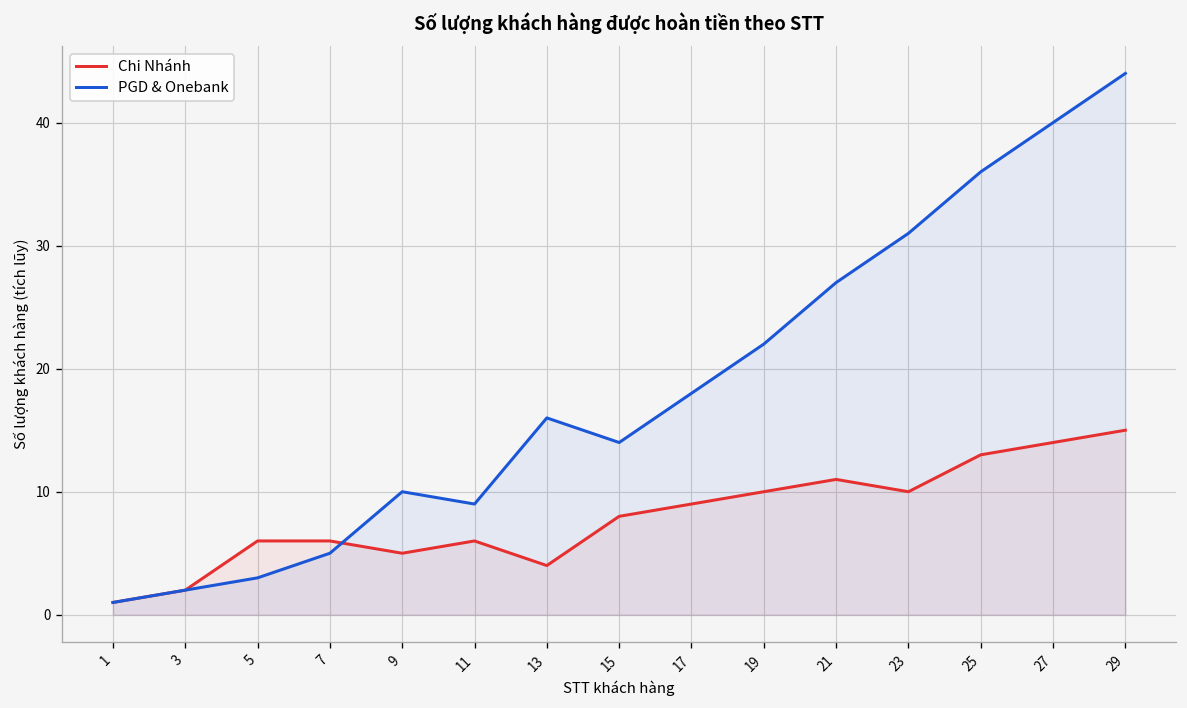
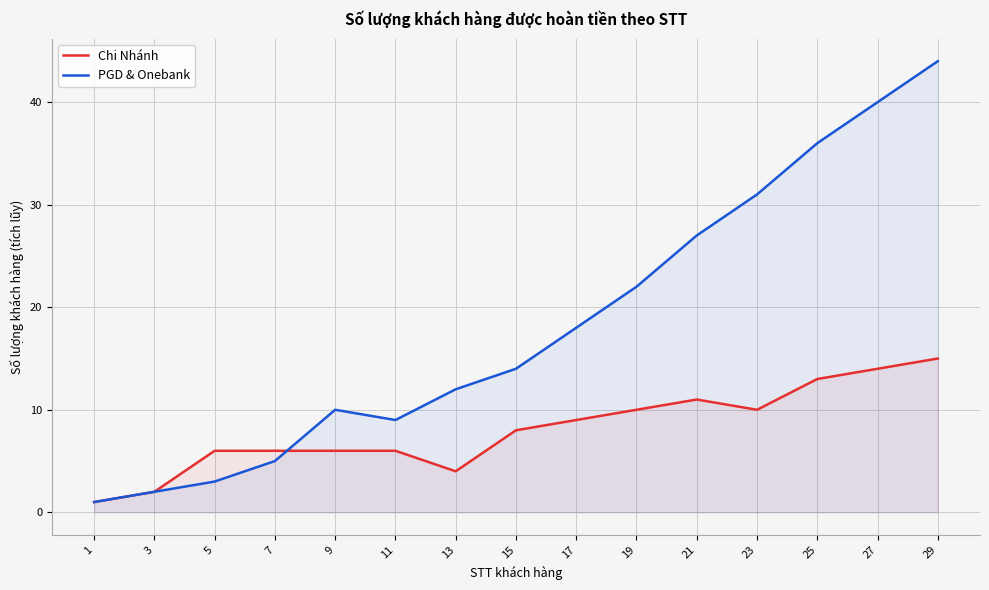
  {
    "Chi Nhánh": {
      "5": 6,
      "7": 6,
-     "9": 5,
+     "9": 6,
      "11": 6,
      "13": 4,
      "15": 8,
      "17": 9,
      "19": 10,
      "21": 11,
      "23": 10,
      "25": 13,
      "27": 14,
      "29": 15
    },
    "PGD & Onebank": {
      "5": 3,
      "7": 5,
      "9": 10,
      "11": 9,
-     "13": 16,
+     "13": 12,
      "15": 14,
      "17": 18,
      "19": 22,
      "21": 27,
      "23": 31,
      "25": 36,
      "27": 40,
      "29": 44
    }
  }
